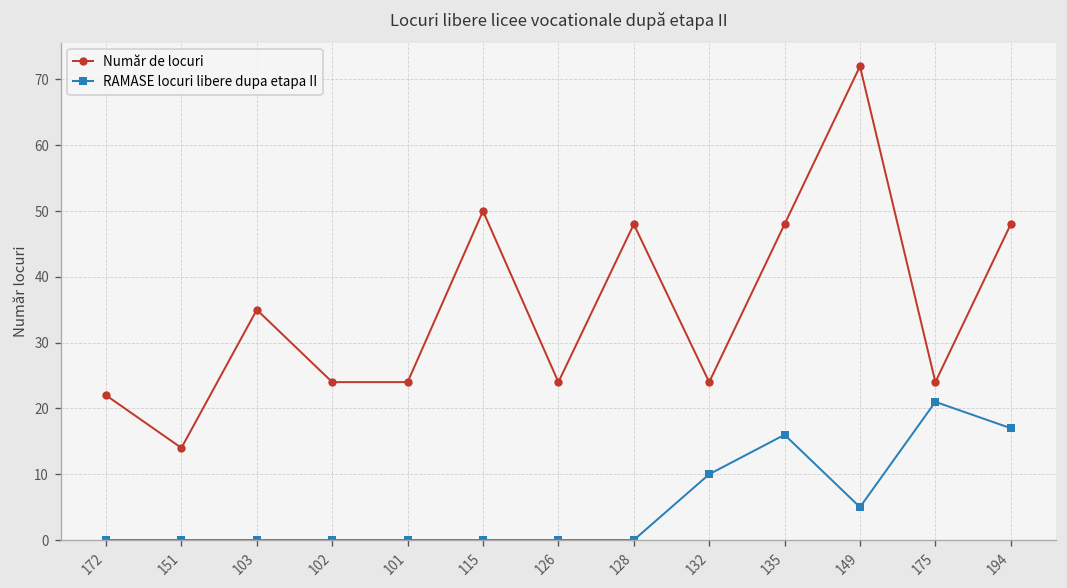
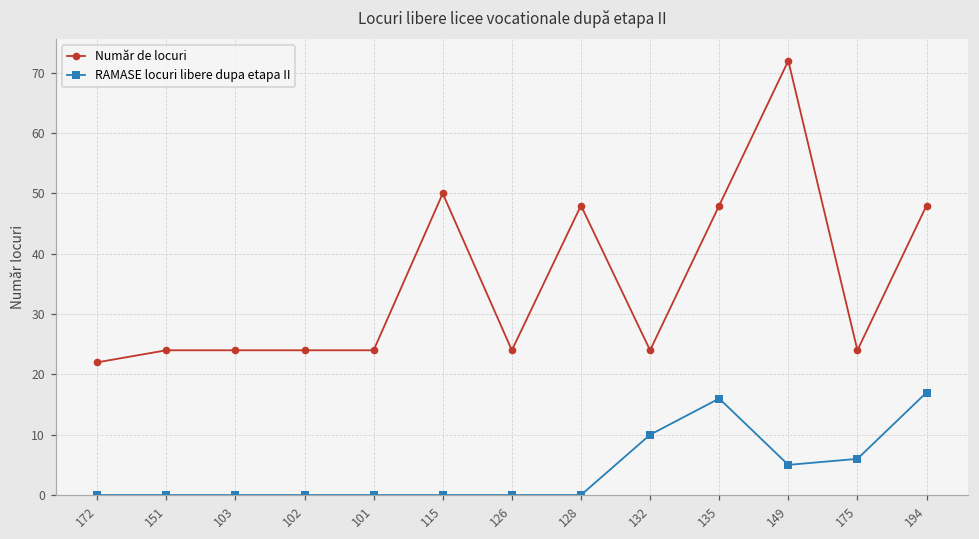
  {
    "Număr de locuri": {
      "172": 22,
-     "151": 14,
-     "103": 35,
+     "151": 24,
+     "103": 24,
      "102": 24,
      "101": 24,
      "115": 50,
      "126": 24,
      "128": 48,
      "132": 24,
      "135": 48,
      "149": 72,
      "175": 24,
      "194": 48
    },
    "RAMASE locuri libere dupa etapa II": {
      "172": 0,
      "151": 0,
      "103": 0,
      "102": 0,
      "101": 0,
      "115": 0,
      "126": 0,
      "128": 0,
      "132": 10,
      "135": 16,
      "149": 5,
-     "175": 21,
+     "175": 6,
      "194": 17
    }
  }
